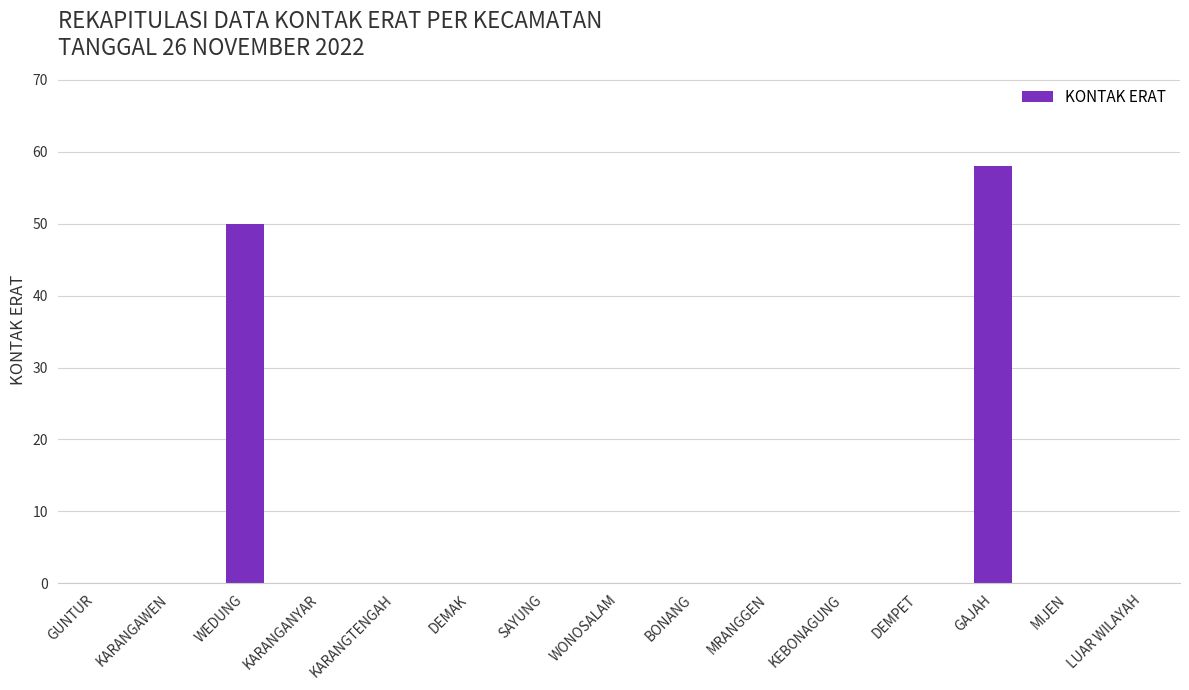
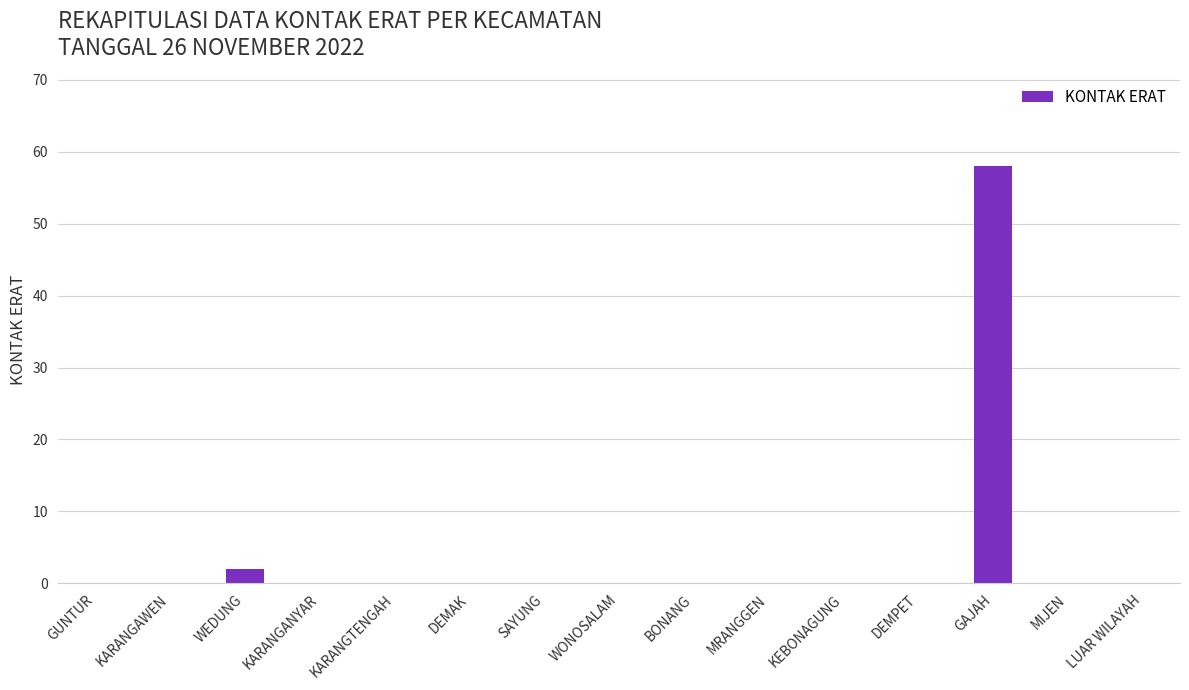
  {
    "GUNTUR": 0,
    "KARANGAWEN": 0,
-   "WEDUNG": 50,
+   "WEDUNG": 2,
    "KARANGANYAR": 0,
    "KARANGTENGAH": 0,
    "DEMAK": 0,
    "SAYUNG": 0,
    "WONOSALAM": 0,
    "BONANG": 0,
    "MRANGGEN": 0,
    "KEBONAGUNG": 0,
    "DEMPET": 0,
    "GAJAH": 58,
    "MIJEN": 0,
    "LUAR WILAYAH": 0
  }
